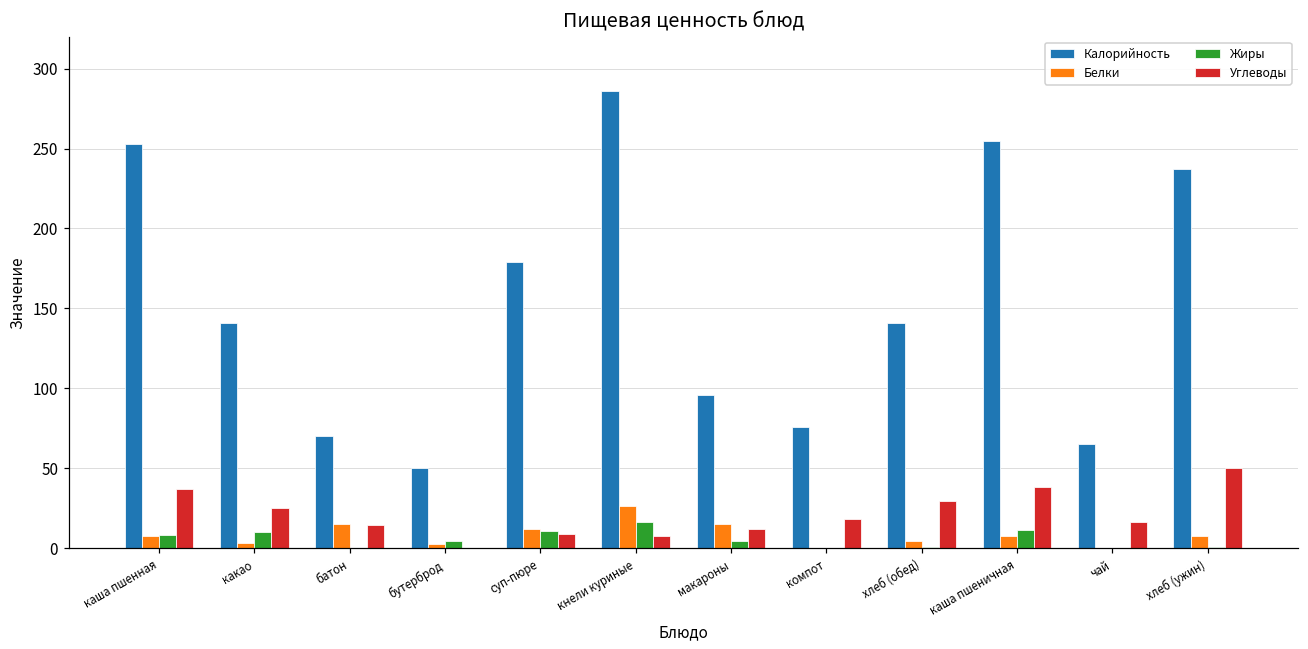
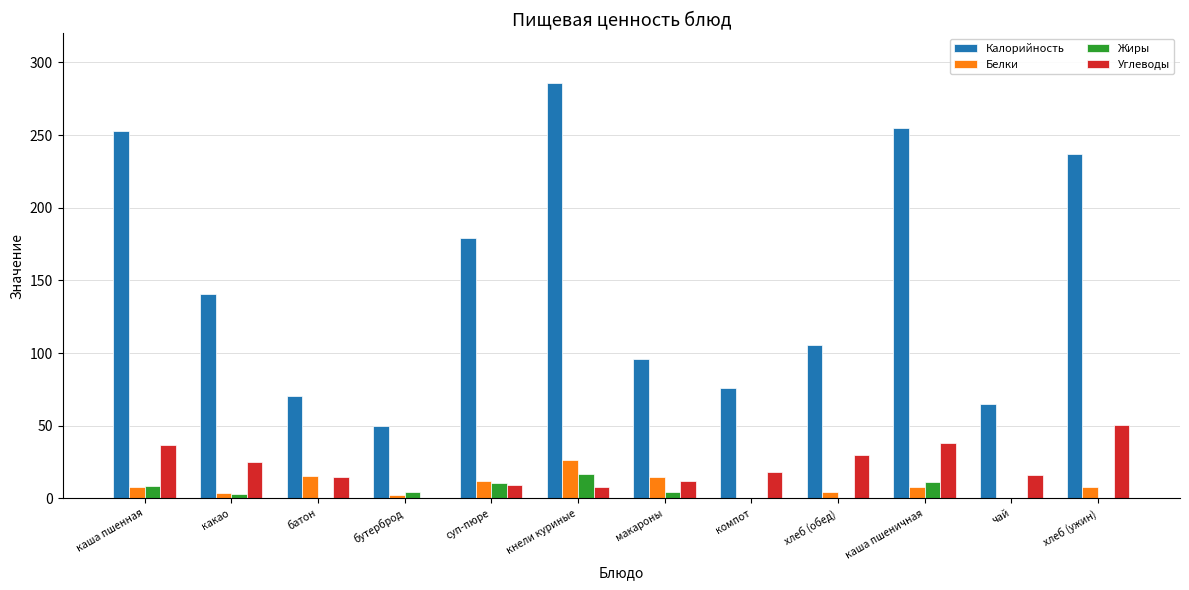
  {
    "Калорийность": {
      "каша пшенная": 253,
      "какао": 141,
      "батон": 70,
      "бутерброд": 50,
      "суп-пюре": 179,
      "кнели куриные": 286,
      "макароны": 96,
      "компот": 76,
-     "хлеб (обед)": 141,
+     "хлеб (обед)": 105,
      "каша пшеничная": 255,
      "чай": 65,
      "хлеб (ужин)": 237
    },
    "Белки": {
      "каша пшенная": 8,
      "какао": 4,
      "батон": 15,
      "бутерброд": 3,
      "суп-пюре": 12,
      "кнели куриные": 26,
      "макароны": 15,
      "хлеб (обед)": 5,
      "каша пшеничная": 8,
      "хлеб (ужин)": 8
    },
    "Жиры": {
      "каша пшенная": 8,
-     "какао": 10,
+     "какао": 3,
      "бутерброд": 4,
      "суп-пюре": 11,
      "кнели куриные": 17,
      "макароны": 4,
      "каша пшеничная": 11
    },
    "Углеводы": {
      "каша пшенная": 37,
      "какао": 25,
      "батон": 15,
      "суп-пюре": 9,
      "кнели куриные": 8,
      "макароны": 12,
      "компот": 18,
      "хлеб (обед)": 30,
      "каша пшеничная": 38,
      "чай": 16,
      "хлеб (ужин)": 50
    }
  }
